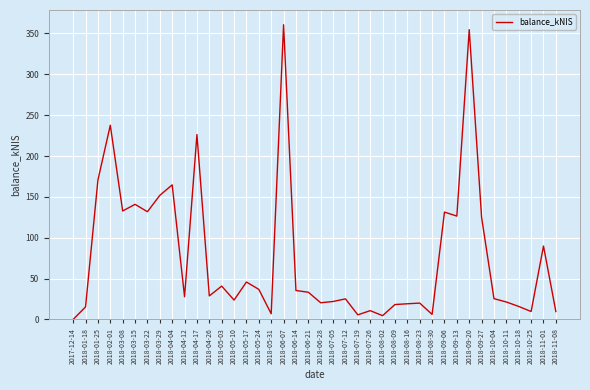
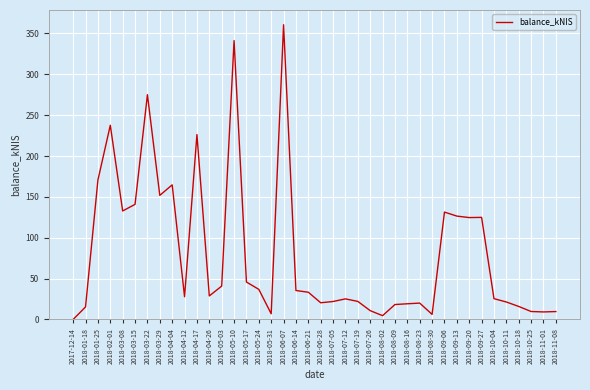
  {
    "2017-12-14": 0,
    "2018-01-18": 20,
    "2018-01-25": 170,
    "2018-02-01": 240,
    "2018-03-08": 130,
    "2018-03-15": 140,
-   "2018-03-22": 130,
+   "2018-03-22": 280,
    "2018-03-29": 150,
    "2018-04-04": 160,
    "2018-04-12": 30,
    "2018-04-17": 230,
    "2018-04-26": 30,
    "2018-05-03": 40,
-   "2018-05-10": 20,
+   "2018-05-10": 340,
    "2018-05-17": 50,
    "2018-05-24": 40,
    "2018-05-31": 10,
    "2018-06-07": 360,
    "2018-06-14": 40,
    "2018-06-21": 30,
    "2018-06-28": 20,
    "2018-07-05": 20,
    "2018-07-12": 30,
-   "2018-07-19": 10,
+   "2018-07-19": 20,
    "2018-07-26": 10,
    "2018-08-02": 0,
    "2018-08-09": 20,
    "2018-08-16": 20,
    "2018-08-23": 20,
    "2018-08-30": 10,
    "2018-09-06": 130,
    "2018-09-13": 130,
-   "2018-09-20": 350,
+   "2018-09-20": 120,
    "2018-09-27": 120,
    "2018-10-04": 30,
    "2018-10-11": 20,
    "2018-10-18": 20,
    "2018-10-25": 10,
-   "2018-11-01": 90,
+   "2018-11-01": 10,
    "2018-11-08": 10
  }
